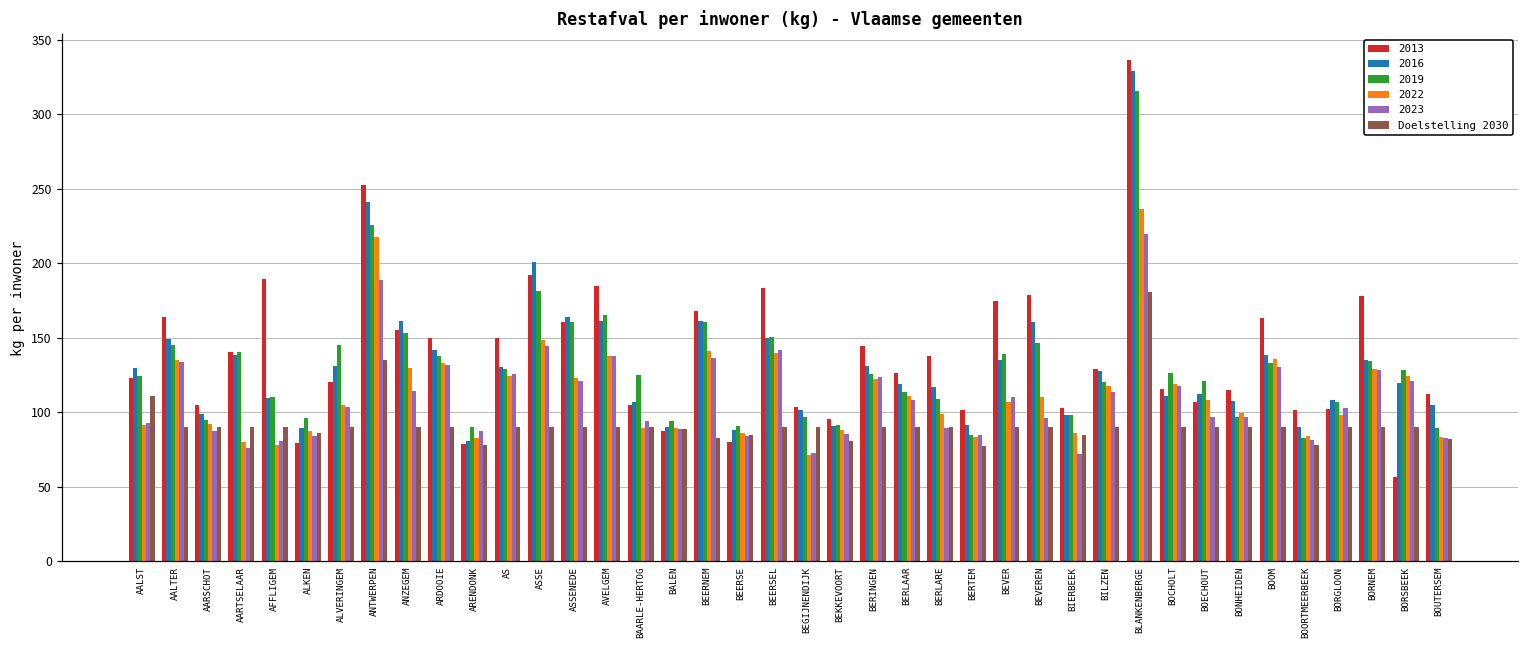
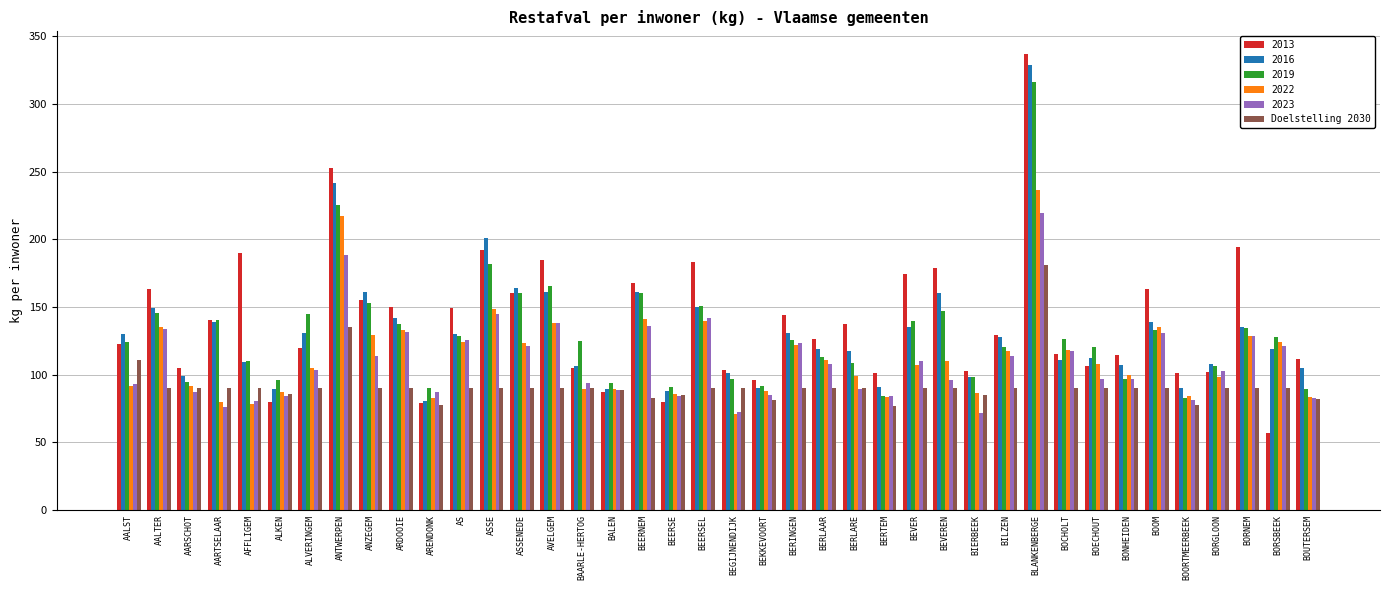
  {
    "2013": {
      "AALST": 123,
      "AALTER": 164,
      "AARSCHOT": 105,
      "AARTSELAAR": 141,
      "AFFLIGEM": 190,
      "ALKEN": 80,
      "ALVERINGEM": 120,
      "ANTWERPEN": 253,
      "ANZEGEM": 155,
      "ARDOOIE": 150,
      "ARENDONK": 79,
      "AS": 150,
      "ASSE": 192,
      "ASSENEDE": 160,
      "AVELGEM": 185,
      "BAARLE-HERTOG": 105,
      "BALEN": 87,
      "BEERNEM": 168,
      "BEERSE": 80,
      "BEERSEL": 184,
      "BEGIJNENDIJK": 104,
      "BEKKEVOORT": 96,
      "BERINGEN": 144,
      "BERLAAR": 126,
      "BERLARE": 138,
      "BERTEM": 102,
      "BEVER": 174,
      "BEVEREN": 179,
      "BIERBEEK": 103,
      "BILZEN": 129,
      "BLANKENBERGE": 337,
      "BOCHOLT": 116,
      "BOECHOUT": 107,
      "BONHEIDEN": 115,
      "BOOM": 163,
      "BOORTMEERBEEK": 101,
      "BORGLOON": 102,
-     "BORNEM": 178,
+     "BORNEM": 194,
      "BORSBEEK": 57,
      "BOUTERSEM": 112
    }
  }
